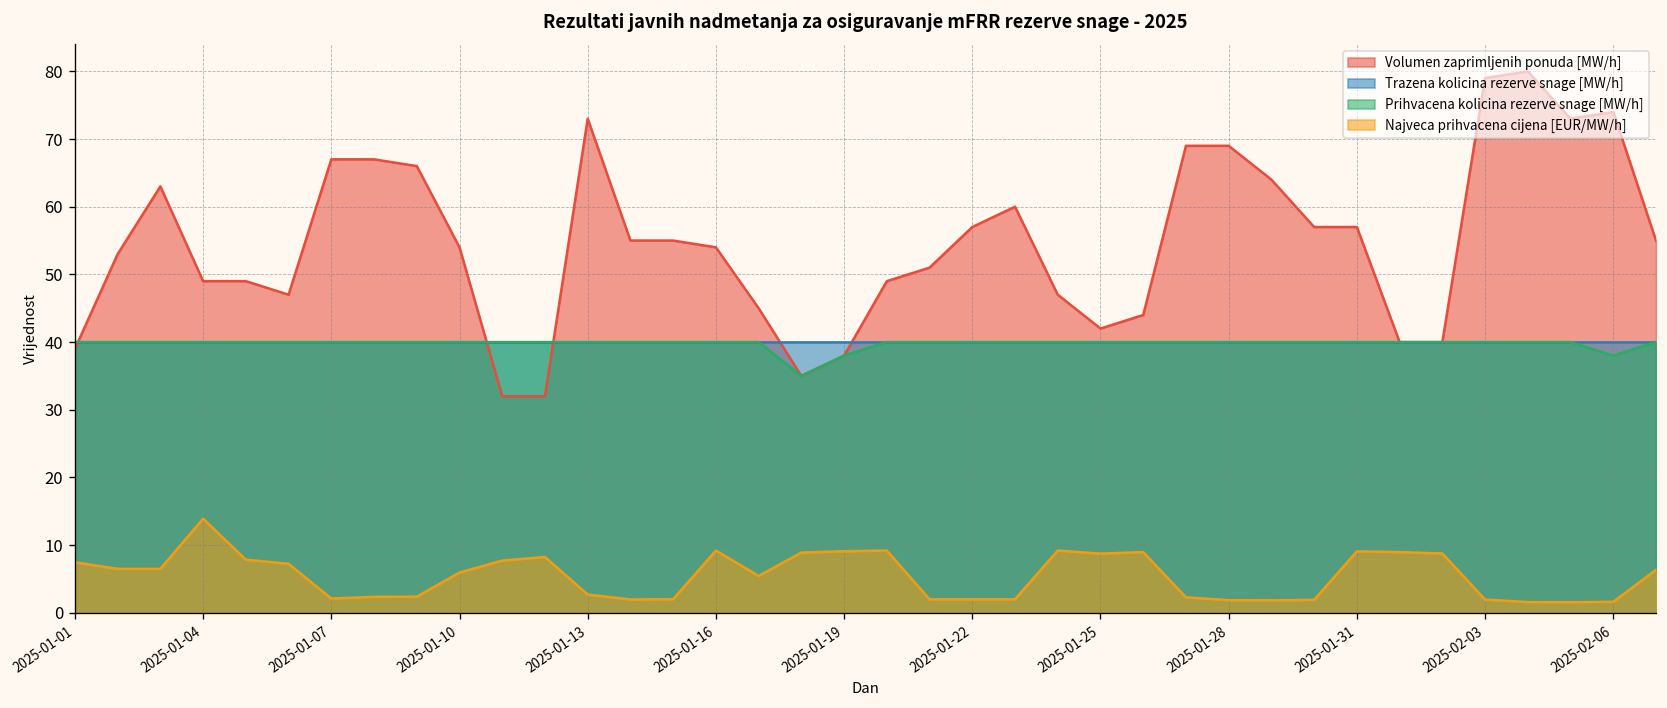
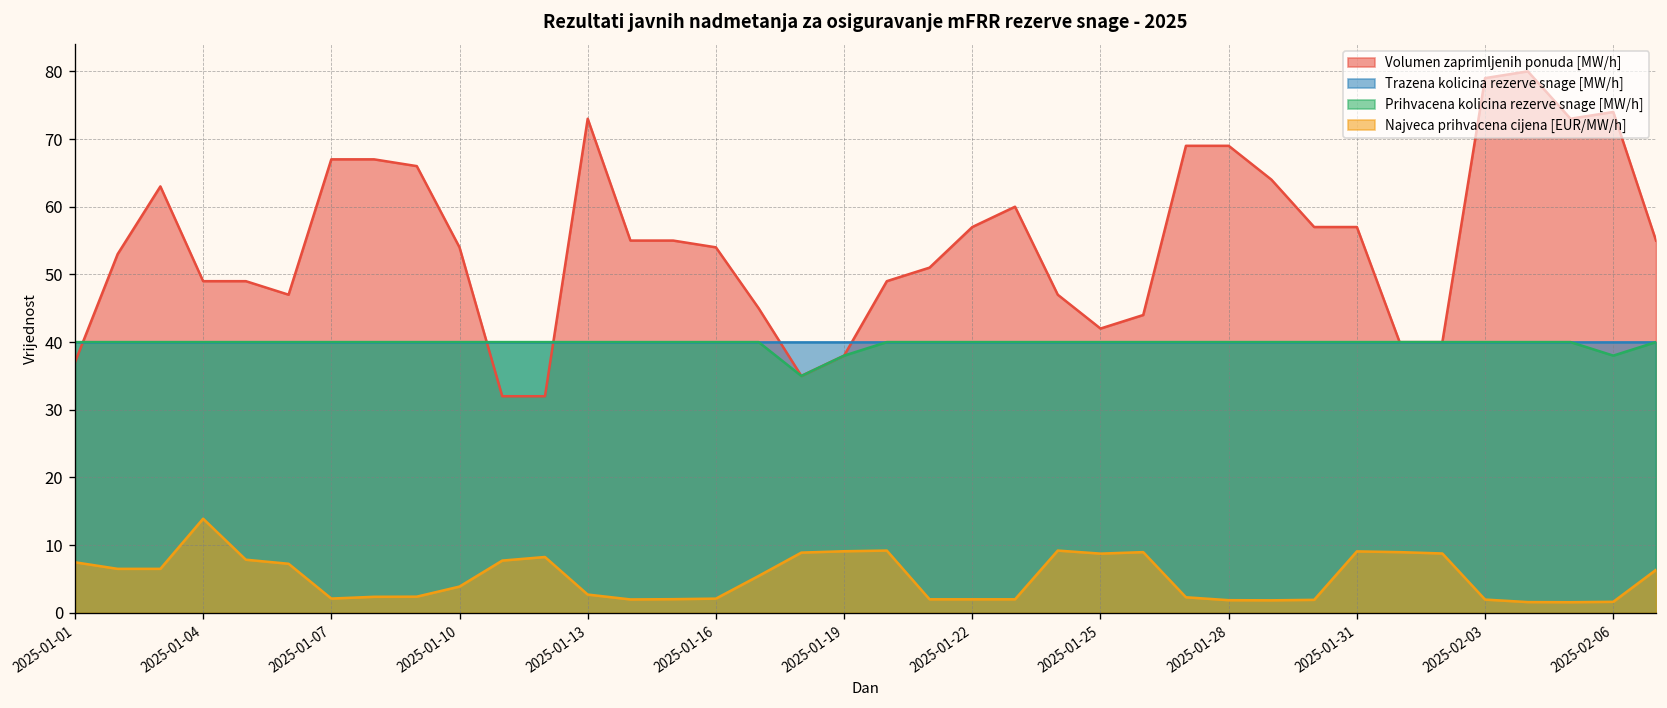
  {
    "Volumen zaprimljenih ponuda [MW/h]": {
-     "2025-01-01": 39,
+     "2025-01-01": 37,
      "2025-01-04": 49,
      "2025-01-07": 67,
      "2025-01-10": 54,
      "2025-01-13": 73,
      "2025-01-16": 54,
      "2025-01-22": 57,
      "2025-01-25": 42,
      "2025-01-28": 69,
      "2025-01-31": 57
    },
    "Trazena kolicina rezerve snage [MW/h]": {
      "2025-01-19": 40,
      "2025-02-06": 40
    },
    "Prihvacena kolicina rezerve snage [MW/h]": {
      "2025-02-06": 38
    },
    "Najveca prihvacena cijena [EUR/MW/h]": {
      "2025-01-01": 7,
      "2025-01-04": 14,
      "2025-01-07": 2,
-     "2025-01-10": 6,
+     "2025-01-10": 4,
      "2025-01-13": 3,
-     "2025-01-16": 9,
+     "2025-01-16": 2,
      "2025-01-19": 9,
      "2025-01-22": 2,
      "2025-01-25": 9,
      "2025-01-28": 2,
      "2025-01-31": 9,
      "2025-02-03": 2,
      "2025-02-06": 2
    }
  }
